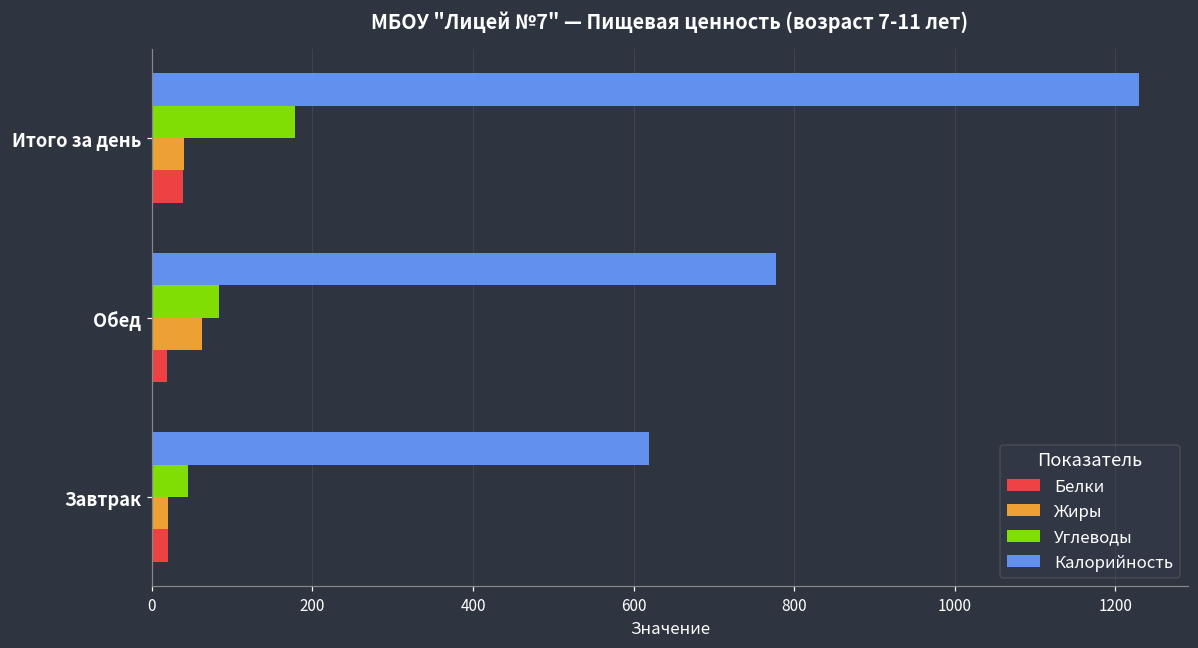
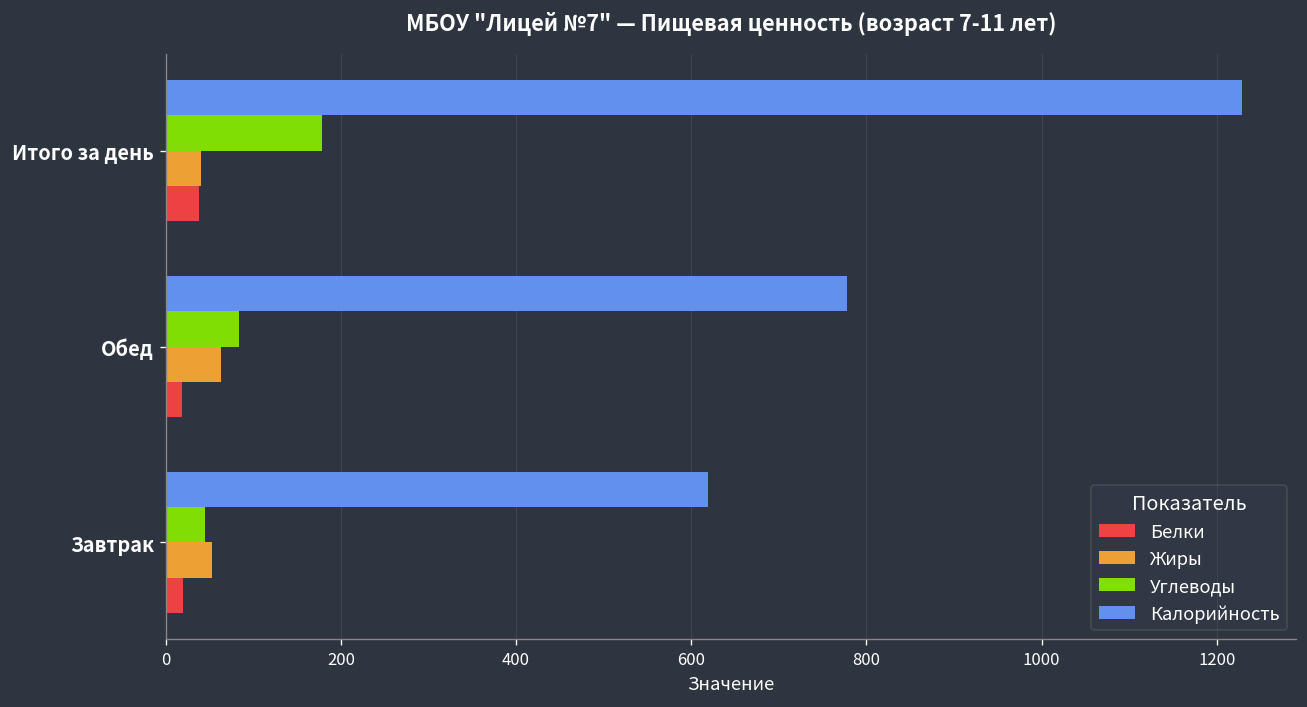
  {
    "Белки": {
      "Итого за день": 40,
      "Обед": 20,
      "Завтрак": 20
    },
    "Жиры": {
      "Итого за день": 40,
      "Обед": 60,
-     "Завтрак": 20
+     "Завтрак": 50
    },
    "Углеводы": {
      "Итого за день": 180,
      "Обед": 80,
      "Завтрак": 50
    },
    "Калорийность": {
      "Итого за день": 1230,
      "Обед": 780,
      "Завтрак": 620
    }
  }
